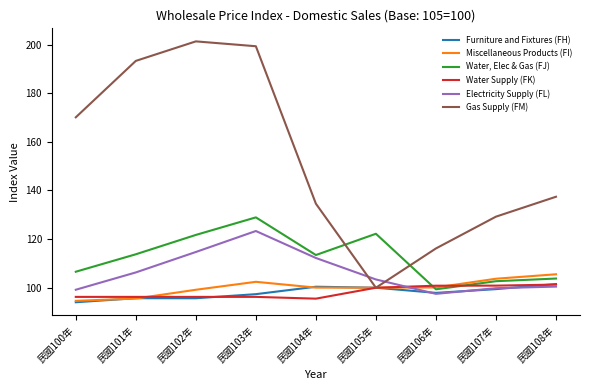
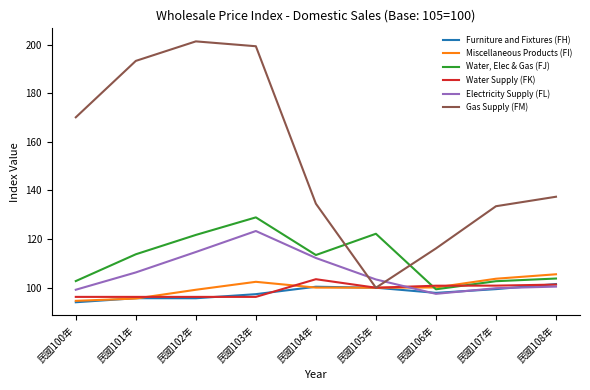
  {
    "Furniture and Fixtures (FH)": {
      "民國103年": 97
    },
    "Miscellaneous Products (FI)": {
      "民國102年": 99,
      "民國103年": 102,
      "民國108年": 106
    },
    "Water, Elec & Gas (FJ)": {
-     "民國100年": 107,
+     "民國100年": 103,
      "民國101年": 114,
      "民國102年": 122,
      "民國103年": 129,
      "民國104年": 113,
      "民國105年": 122,
      "民國108年": 104
    },
    "Water Supply (FK)": {
      "民國100年": 96,
      "民國103年": 96,
-     "民國104年": 96,
+     "民國104年": 104,
      "民國107年": 101
    },
    "Electricity Supply (FL)": {
      "民國100年": 99,
      "民國101年": 106,
      "民國102年": 115,
      "民國103年": 123,
      "民國104年": 112,
      "民國105年": 103
    },
    "Gas Supply (FM)": {
      "民國100年": 170,
      "民國101年": 193,
      "民國102年": 201,
      "民國103年": 199,
      "民國104年": 135,
      "民國106年": 116,
-     "民國107年": 129,
+     "民國107年": 134,
      "民國108年": 137
    }
  }
